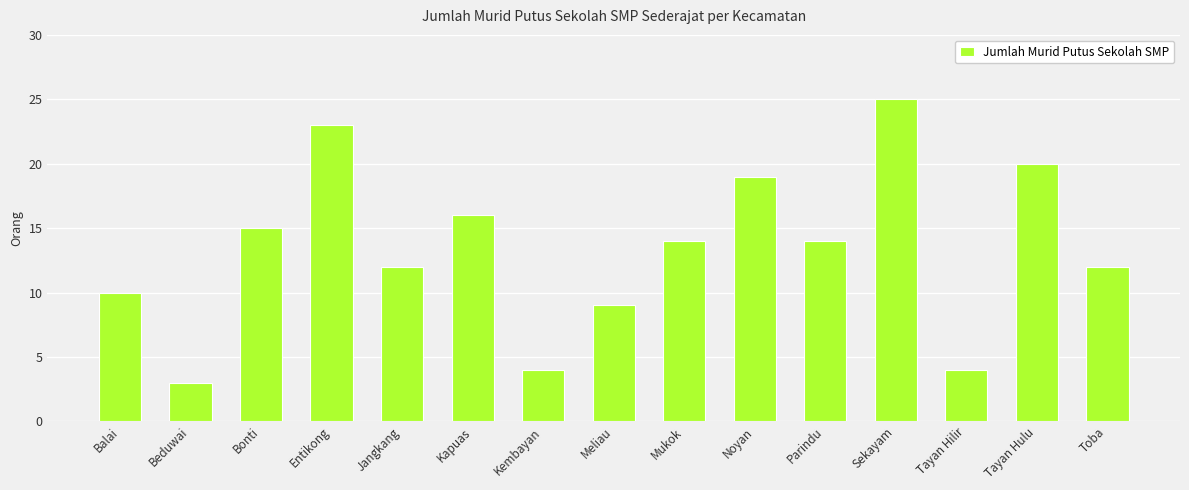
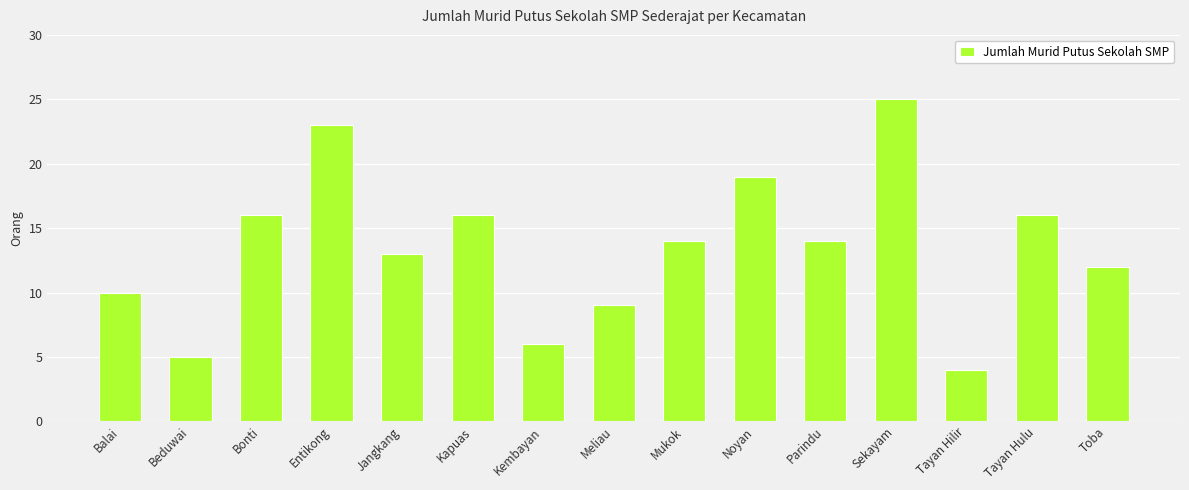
  {
    "Balai": 10,
-   "Beduwai": 3,
-   "Bonti": 15,
+   "Beduwai": 5,
+   "Bonti": 16,
    "Entikong": 23,
-   "Jangkang": 12,
+   "Jangkang": 13,
    "Kapuas": 16,
-   "Kembayan": 4,
+   "Kembayan": 6,
    "Meliau": 9,
    "Mukok": 14,
    "Noyan": 19,
    "Parindu": 14,
    "Sekayam": 25,
    "Tayan Hilir": 4,
-   "Tayan Hulu": 20,
+   "Tayan Hulu": 16,
    "Toba": 12
  }
